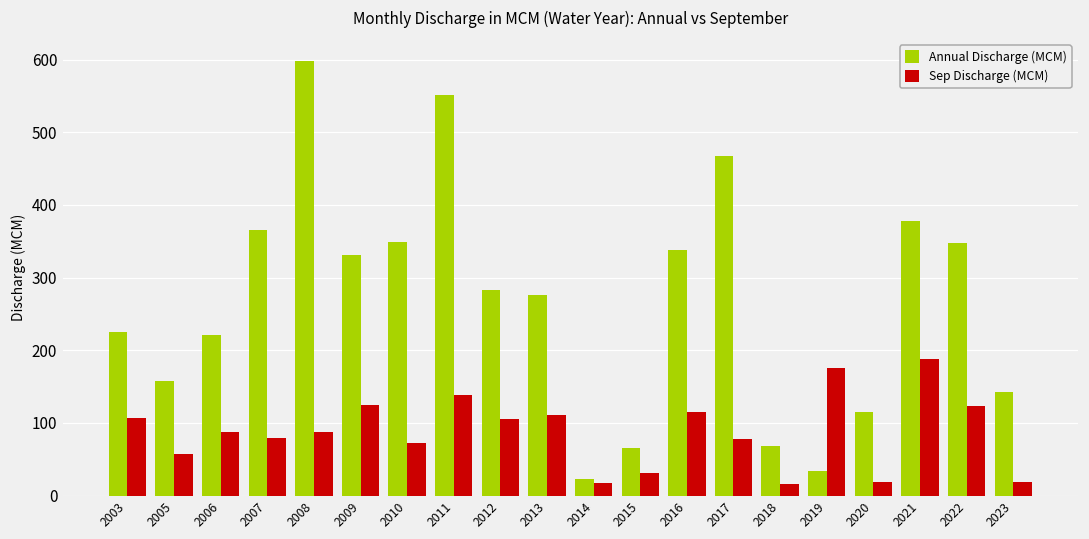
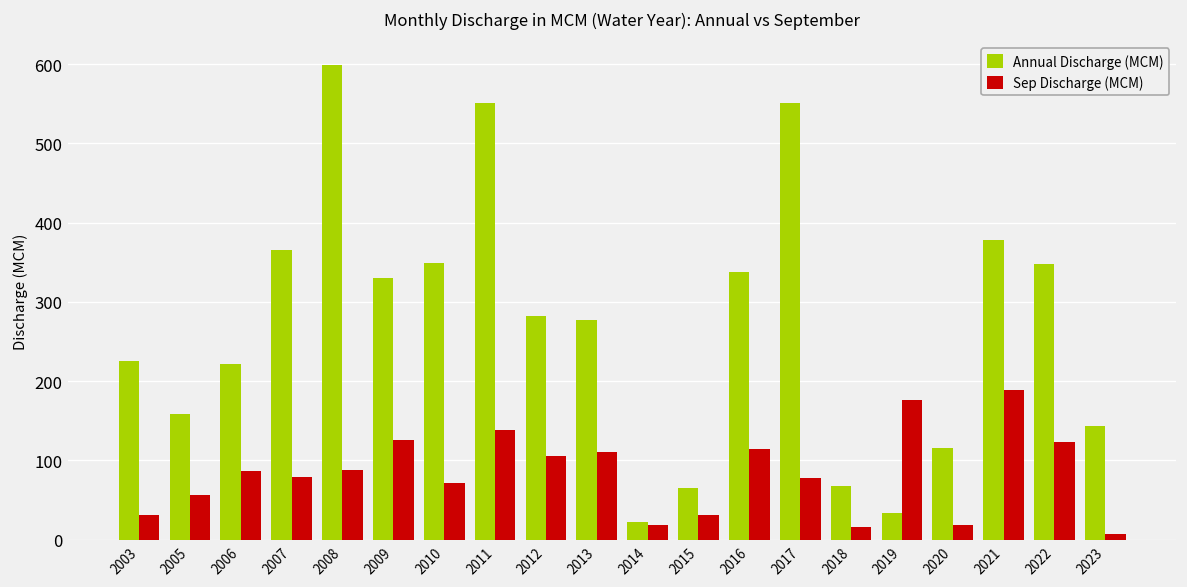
  {
    "Annual Discharge (MCM)": {
      "2003": 230,
      "2005": 160,
      "2006": 220,
      "2007": 370,
      "2008": 600,
      "2009": 330,
      "2010": 350,
      "2011": 550,
      "2012": 280,
      "2013": 280,
      "2014": 20,
      "2015": 70,
      "2016": 340,
-     "2017": 470,
+     "2017": 550,
      "2018": 70,
      "2019": 30,
      "2020": 120,
      "2021": 380,
      "2022": 350,
      "2023": 140
    },
    "Sep Discharge (MCM)": {
-     "2003": 110,
+     "2003": 30,
      "2005": 60,
      "2006": 90,
      "2007": 80,
      "2008": 90,
      "2009": 130,
      "2010": 70,
      "2011": 140,
      "2012": 110,
      "2013": 110,
      "2014": 20,
      "2015": 30,
      "2016": 110,
      "2017": 80,
      "2018": 20,
      "2019": 180,
      "2020": 20,
      "2021": 190,
      "2022": 120,
-     "2023": 20
+     "2023": 10
    }
  }
